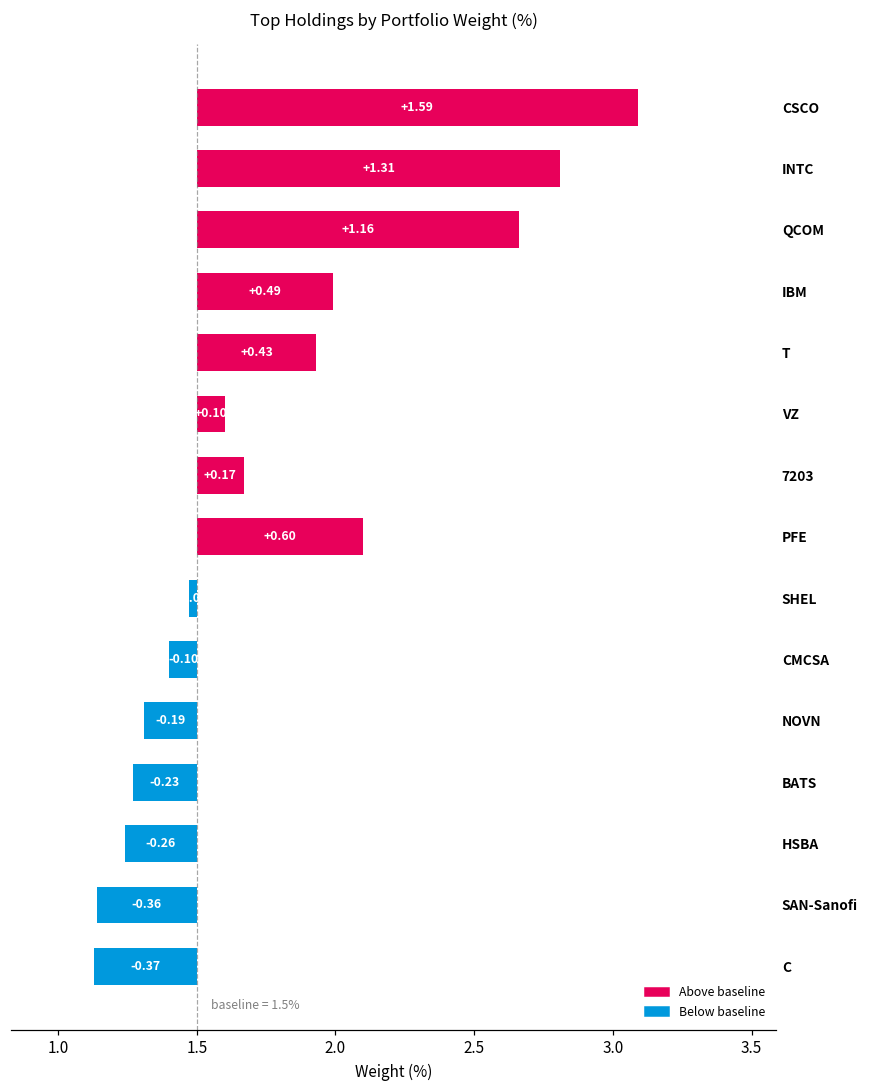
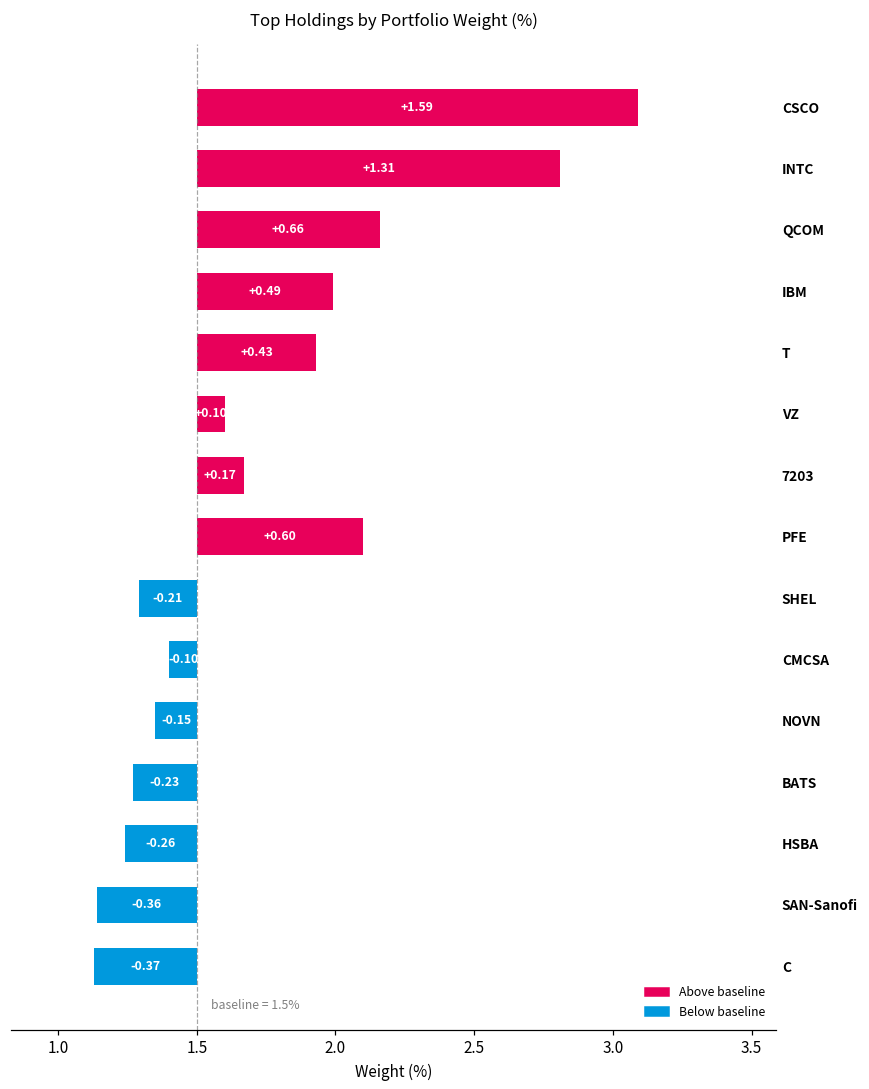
  {
    "CSCO": "+1.59",
    "INTC": "+1.31",
-   "QCOM": "+1.16",
+   "QCOM": "+0.66",
    "IBM": "+0.49",
    "T": "+0.43",
    "VZ": "+0.10",
    "7203": "+0.17",
    "PFE": "+0.60",
-   "SHEL": "1.47",
+   "SHEL": "1.29",
    "CMCSA": "-0.10",
-   "NOVN": "-0.19",
+   "NOVN": "-0.15",
    "BATS": "-0.23",
    "HSBA": "-0.26",
    "SAN-Sanofi": "-0.36",
    "C": "-0.37"
  }
